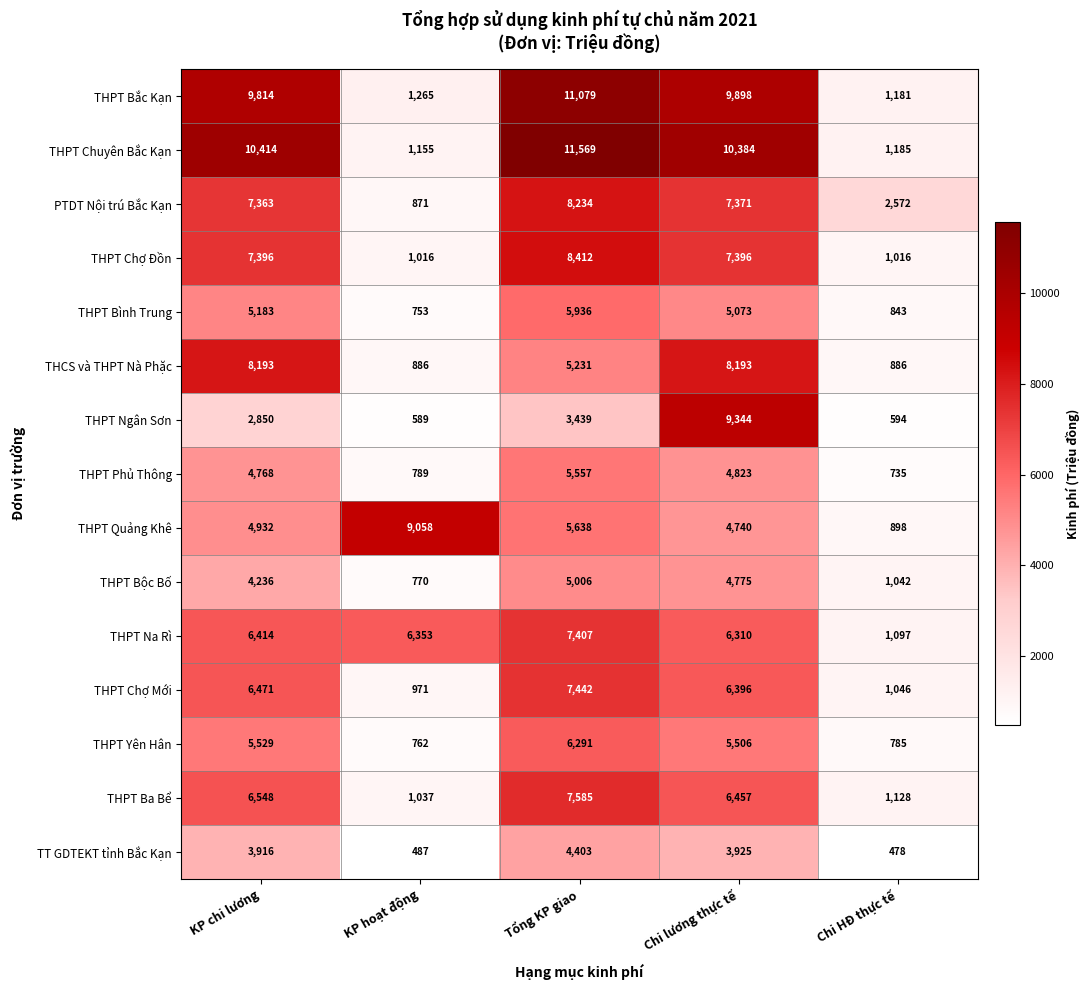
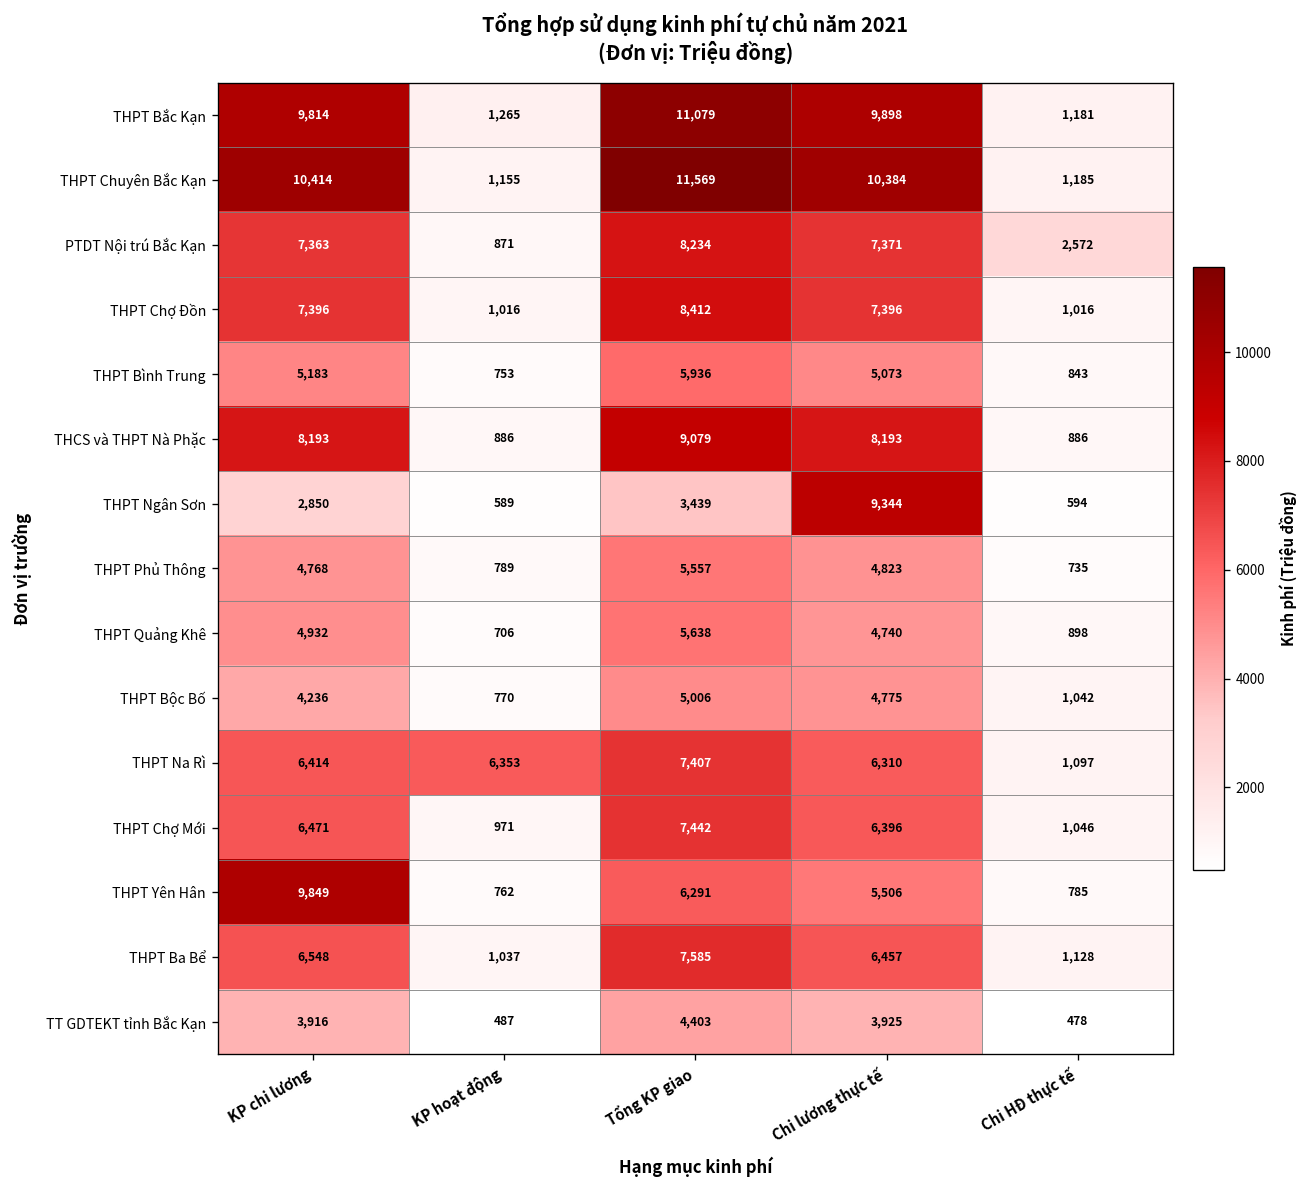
  {
    "THPT Bắc Kạn": {
      "KP chi lương": "9,814",
      "KP hoạt động": "1,265",
      "Tổng KP giao": "11,079",
      "Chi lương thực tế": "9,898",
      "Chi HĐ thực tế": "1,181"
    },
    "THPT Chuyên Bắc Kạn": {
      "KP chi lương": "10,414",
      "KP hoạt động": "1,155",
      "Tổng KP giao": "11,569",
      "Chi lương thực tế": "10,384",
      "Chi HĐ thực tế": "1,185"
    },
    "PTDT Nội trú Bắc Kạn": {
      "KP chi lương": "7,363",
      "KP hoạt động": "871",
      "Tổng KP giao": "8,234",
      "Chi lương thực tế": "7,371",
      "Chi HĐ thực tế": "2,572"
    },
    "THPT Chợ Đồn": {
      "KP chi lương": "7,396",
      "KP hoạt động": "1,016",
      "Tổng KP giao": "8,412",
      "Chi lương thực tế": "7,396",
      "Chi HĐ thực tế": "1,016"
    },
    "THPT Bình Trung": {
      "KP chi lương": "5,183",
      "KP hoạt động": "753",
      "Tổng KP giao": "5,936",
      "Chi lương thực tế": "5,073",
      "Chi HĐ thực tế": "843"
    },
    "THCS và THPT Nà Phặc": {
      "KP chi lương": "8,193",
      "KP hoạt động": "886",
-     "Tổng KP giao": "5,231",
+     "Tổng KP giao": "9,079",
      "Chi lương thực tế": "8,193",
      "Chi HĐ thực tế": "886"
    },
    "THPT Ngân Sơn": {
      "KP chi lương": "2,850",
      "KP hoạt động": "589",
      "Tổng KP giao": "3,439",
      "Chi lương thực tế": "9,344",
      "Chi HĐ thực tế": "594"
    },
    "THPT Phủ Thông": {
      "KP chi lương": "4,768",
      "KP hoạt động": "789",
      "Tổng KP giao": "5,557",
      "Chi lương thực tế": "4,823",
      "Chi HĐ thực tế": "735"
    },
    "THPT Quảng Khê": {
      "KP chi lương": "4,932",
-     "KP hoạt động": "9,058",
+     "KP hoạt động": "706",
      "Tổng KP giao": "5,638",
      "Chi lương thực tế": "4,740",
      "Chi HĐ thực tế": "898"
    },
    "THPT Bộc Bố": {
      "KP chi lương": "4,236",
      "KP hoạt động": "770",
      "Tổng KP giao": "5,006",
      "Chi lương thực tế": "4,775",
      "Chi HĐ thực tế": "1,042"
    },
    "THPT Na Rì": {
      "KP chi lương": "6,414",
      "KP hoạt động": "6,353",
      "Tổng KP giao": "7,407",
      "Chi lương thực tế": "6,310",
      "Chi HĐ thực tế": "1,097"
    },
    "THPT Chợ Mới": {
      "KP chi lương": "6,471",
      "KP hoạt động": "971",
      "Tổng KP giao": "7,442",
      "Chi lương thực tế": "6,396",
      "Chi HĐ thực tế": "1,046"
    },
    "THPT Yên Hân": {
-     "KP chi lương": "5,529",
+     "KP chi lương": "9,849",
      "KP hoạt động": "762",
      "Tổng KP giao": "6,291",
      "Chi lương thực tế": "5,506",
      "Chi HĐ thực tế": "785"
    },
    "THPT Ba Bể": {
      "KP chi lương": "6,548",
      "KP hoạt động": "1,037",
      "Tổng KP giao": "7,585",
      "Chi lương thực tế": "6,457",
      "Chi HĐ thực tế": "1,128"
    },
    "TT GDTEKT tỉnh Bắc Kạn": {
      "KP chi lương": "3,916",
      "KP hoạt động": "487",
      "Tổng KP giao": "4,403",
      "Chi lương thực tế": "3,925",
      "Chi HĐ thực tế": "478"
    }
  }
